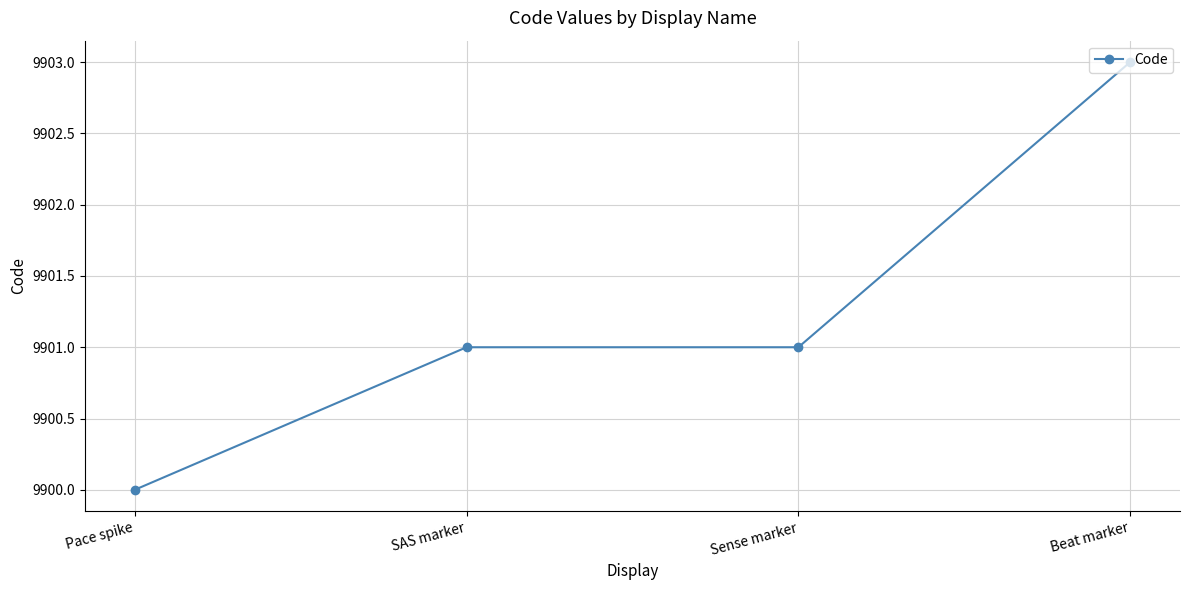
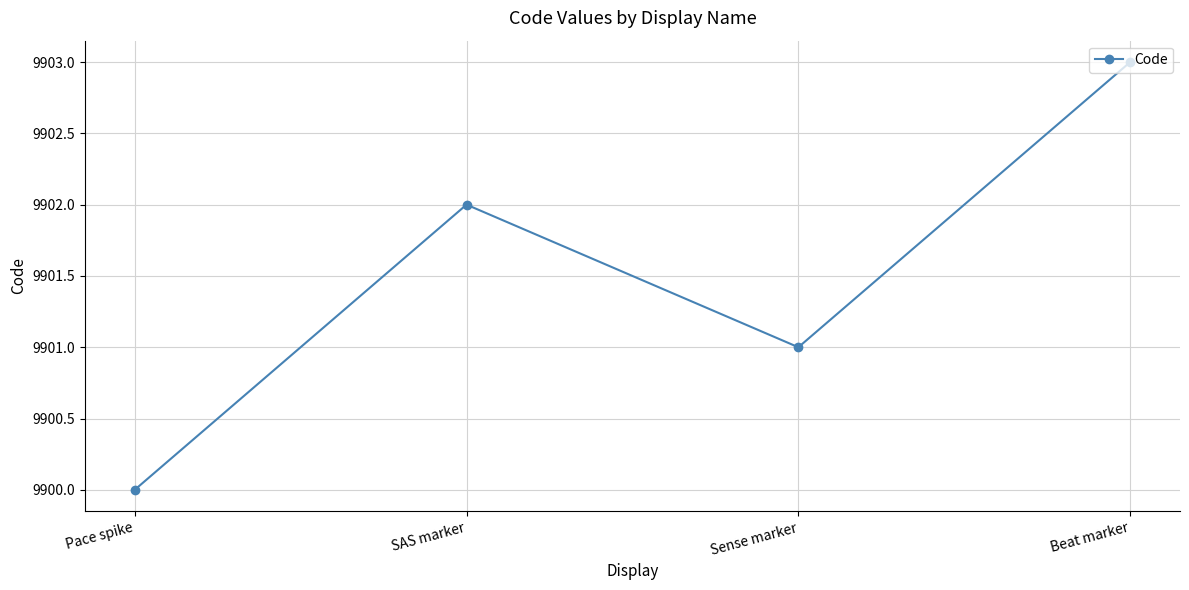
  {
    "Pace spike": 9900,
-   "SAS marker": 9901,
+   "SAS marker": 9902,
    "Sense marker": 9901
  }
